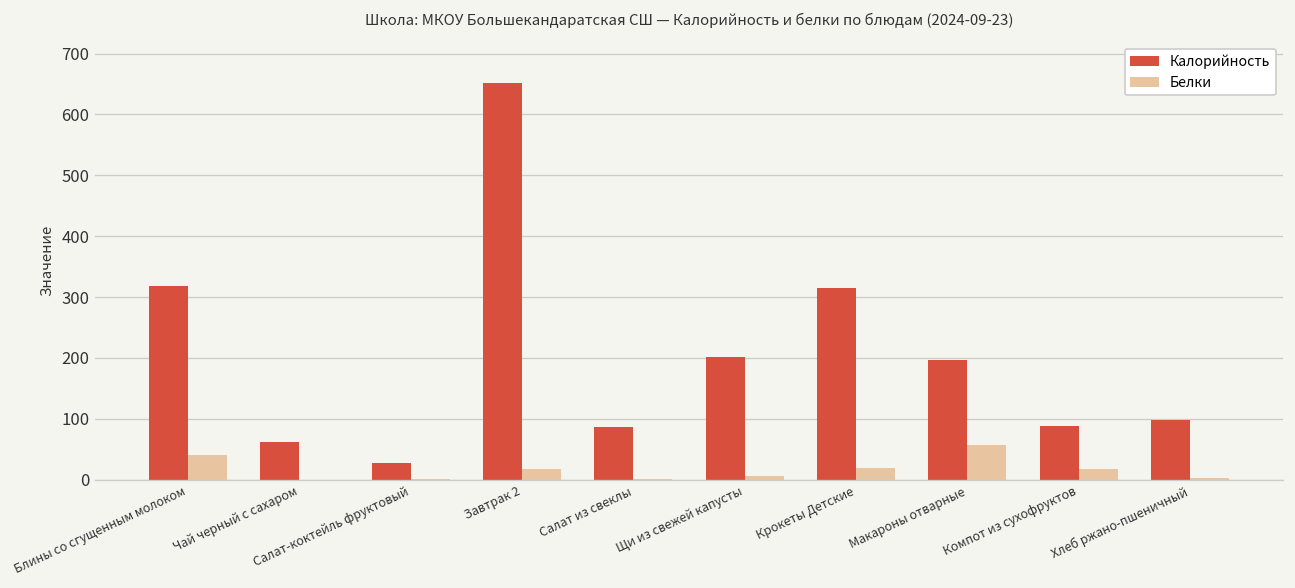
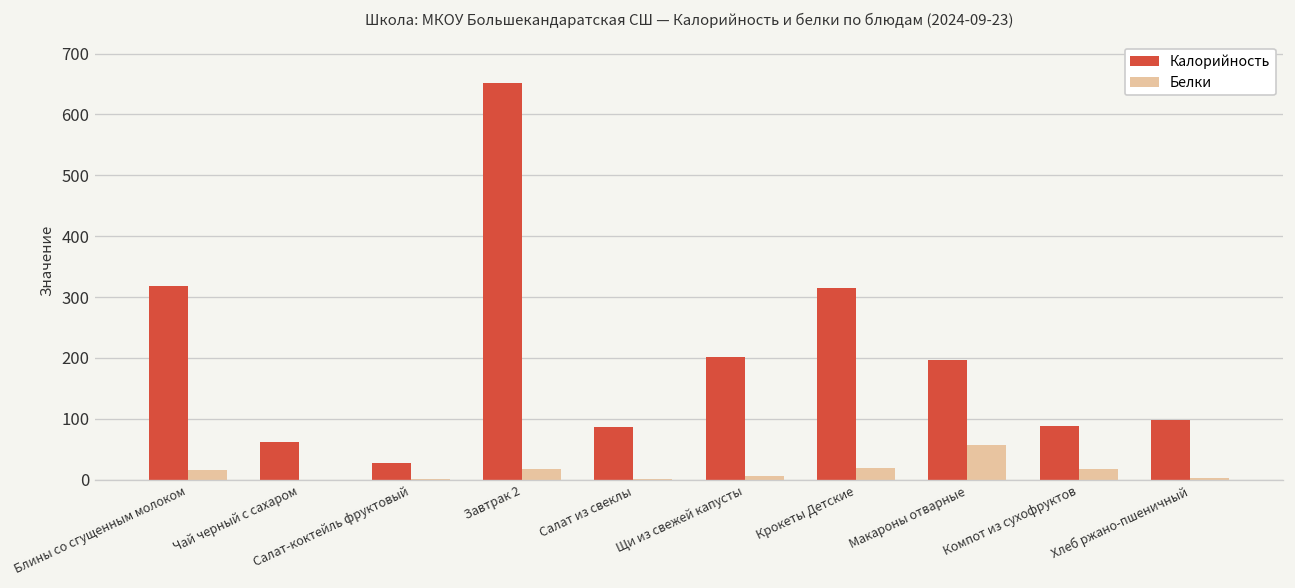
  {
    "Калорийность": {
      "Блины со сгущенным молоком": 320,
      "Чай черный с сахаром": 60,
      "Салат-коктейль фруктовый": 30,
      "Завтрак 2": 650,
      "Салат из свеклы": 90,
      "Щи из свежей капусты": 200,
      "Крокеты Детские": 320,
      "Макароны отварные": 200,
      "Компот из сухофруктов": 90,
      "Хлеб ржано-пшеничный": 100
    },
    "Белки": {
-     "Блины со сгущенным молоком": 40,
+     "Блины со сгущенным молоком": 20,
      "Чай черный с сахаром": 0,
      "Завтрак 2": 20,
      "Щи из свежей капусты": 10,
      "Крокеты Детские": 20,
      "Макароны отварные": 60,
      "Компот из сухофруктов": 20
    }
  }
